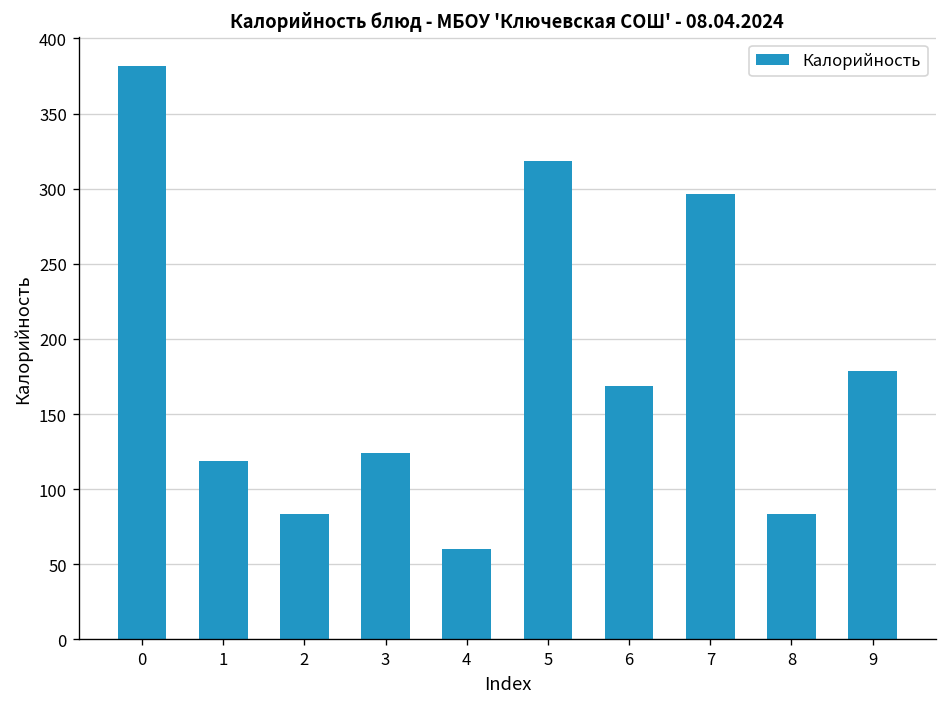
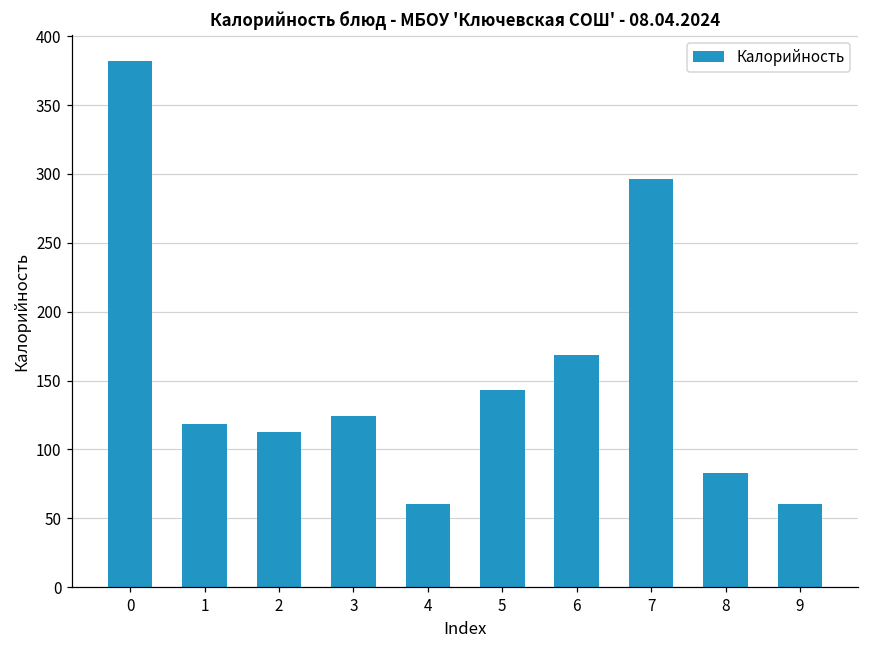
  {
    "0": 382,
    "1": 119,
-   "2": 83,
+   "2": 113,
    "3": 124,
    "4": 60,
-   "5": 318,
+   "5": 143,
    "6": 168,
    "7": 296,
    "8": 83,
-   "9": 178
+   "9": 60
  }
